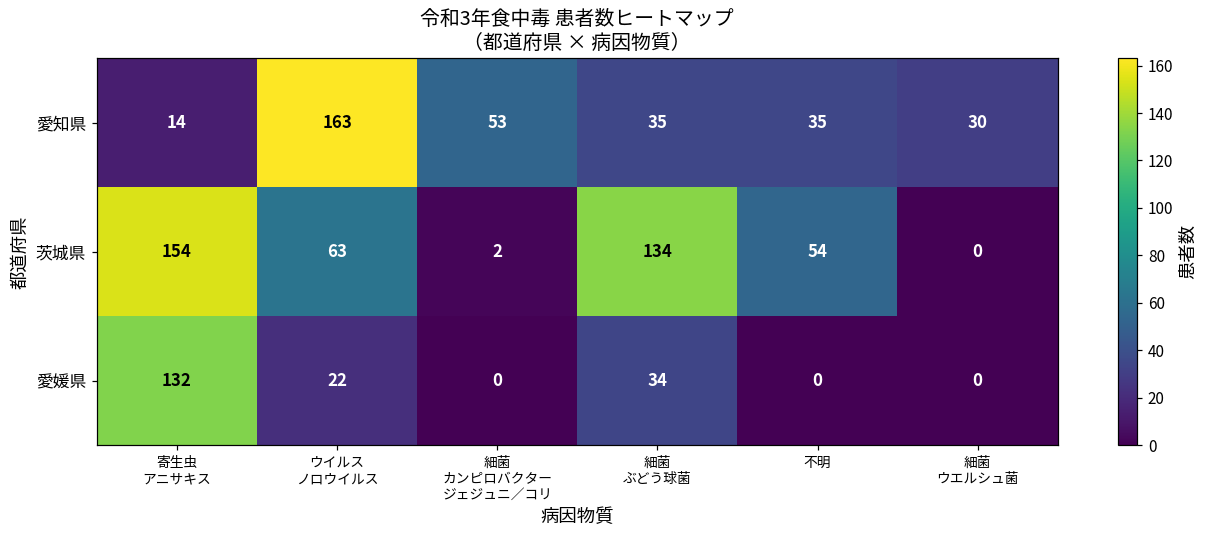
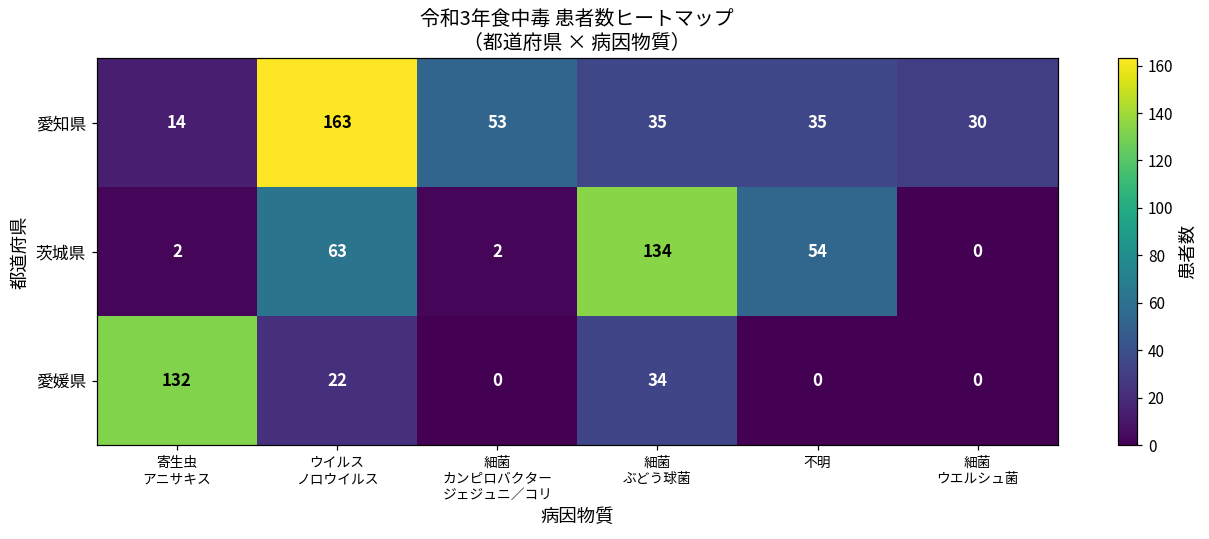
  {
    "愛知県": {
      "寄生虫 アニサキス": 14,
      "ウイルス ノロウイルス": 163,
      "細菌 カンピロバクター ジェジュニ／コリ": 53,
      "細菌 ぶどう球菌": 35,
      "不明": 35,
      "細菌 ウエルシュ菌": 30
    },
    "茨城県": {
-     "寄生虫 アニサキス": 154,
+     "寄生虫 アニサキス": 2,
      "ウイルス ノロウイルス": 63,
      "細菌 カンピロバクター ジェジュニ／コリ": 2,
      "細菌 ぶどう球菌": 134,
      "不明": 54,
      "細菌 ウエルシュ菌": 0
    },
    "愛媛県": {
      "寄生虫 アニサキス": 132,
      "ウイルス ノロウイルス": 22,
      "細菌 カンピロバクター ジェジュニ／コリ": 0,
      "細菌 ぶどう球菌": 34,
      "不明": 0,
      "細菌 ウエルシュ菌": 0
    }
  }
